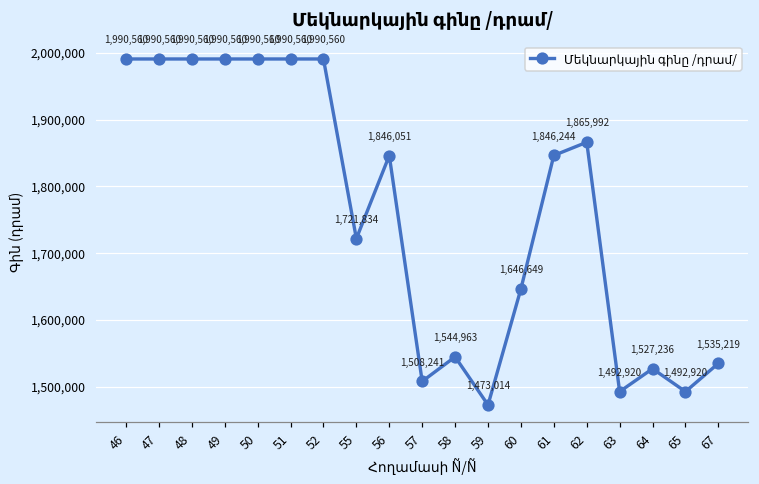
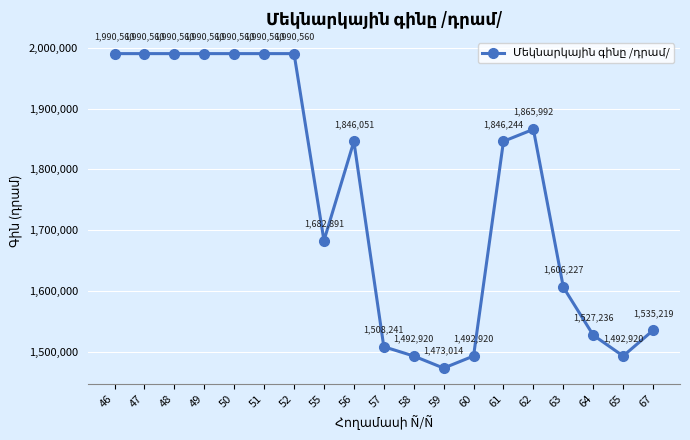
  {
-   "55": "1,721,834",
+   "55": "1,682,891",
    "56": "1,846,051",
    "57": "1,508,241",
-   "58": "1,544,963",
+   "58": "1,492,920",
    "59": "1,473,014",
-   "60": "1,646,649",
+   "60": "1,492,920",
    "61": "1,846,244",
    "62": "1,865,992",
-   "63": "1,492,920",
+   "63": "1,606,227",
    "64": "1,527,236",
    "65": "1,492,920",
    "67": "1,535,219"
  }
